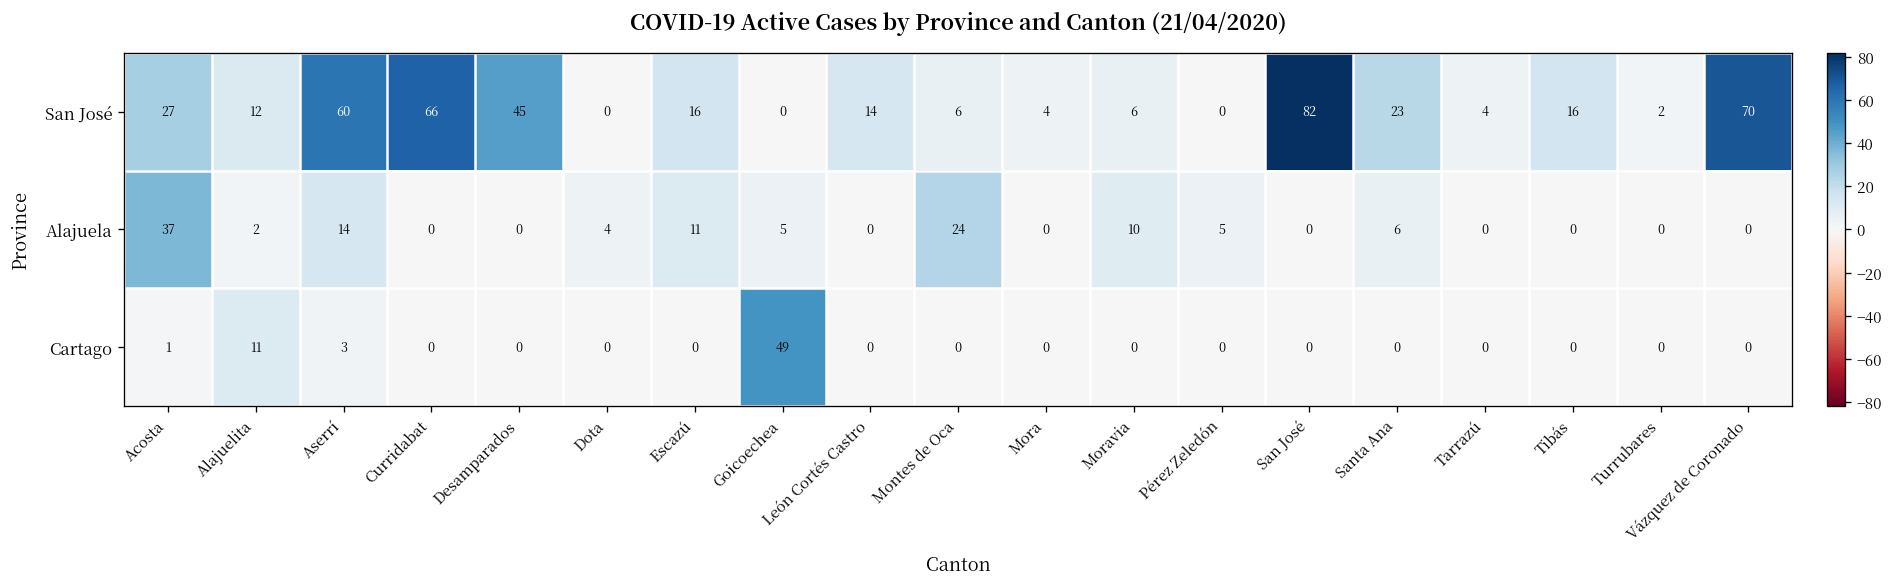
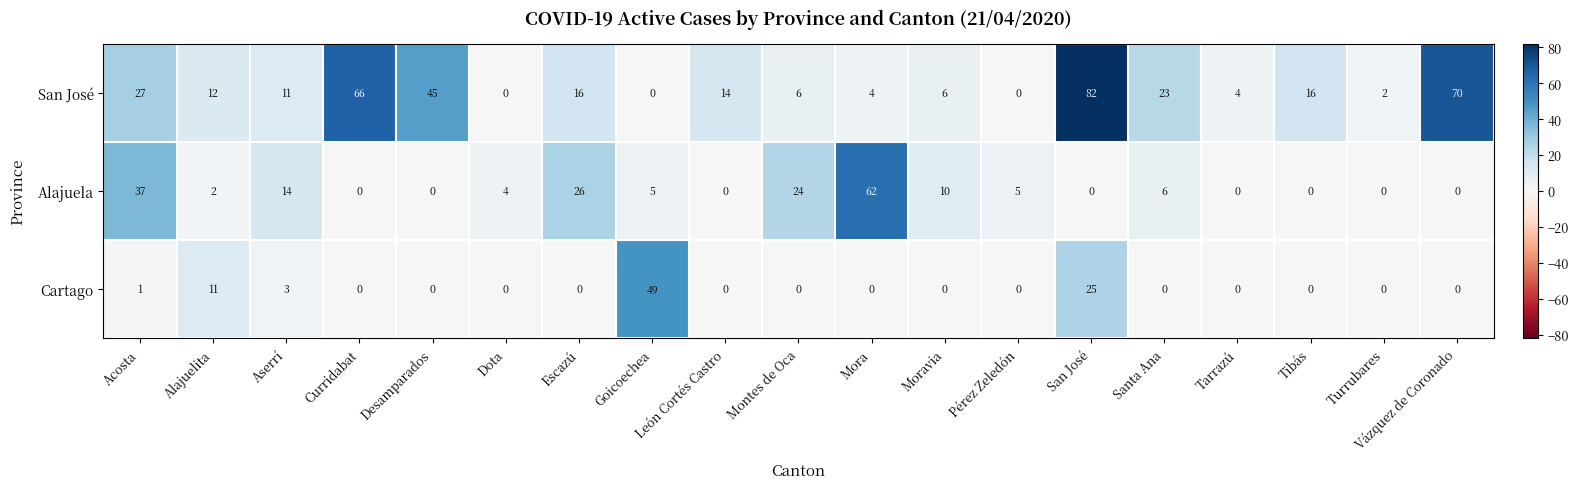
  {
    "San José": {
      "Acosta": 27,
      "Alajuelita": 12,
-     "Aserrí": 60,
+     "Aserrí": 11,
      "Curridabat": 66,
      "Desamparados": 45,
      "Dota": 0,
      "Escazú": 16,
      "Goicoechea": 0,
      "León Cortés Castro": 14,
      "Montes de Oca": 6,
      "Mora": 4,
      "Moravia": 6,
      "Pérez Zeledón": 0,
      "San José": 82,
      "Santa Ana": 23,
      "Tarrazú": 4,
      "Tibás": 16,
      "Turrubares": 2,
      "Vázquez de Coronado": 70
    },
    "Alajuela": {
      "Acosta": 37,
      "Alajuelita": 2,
      "Aserrí": 14,
      "Curridabat": 0,
      "Desamparados": 0,
      "Dota": 4,
-     "Escazú": 11,
+     "Escazú": 26,
      "Goicoechea": 5,
      "León Cortés Castro": 0,
      "Montes de Oca": 24,
-     "Mora": 0,
+     "Mora": 62,
      "Moravia": 10,
      "Pérez Zeledón": 5,
      "San José": 0,
      "Santa Ana": 6,
      "Tarrazú": 0,
      "Tibás": 0,
      "Turrubares": 0,
      "Vázquez de Coronado": 0
    },
    "Cartago": {
      "Acosta": 1,
      "Alajuelita": 11,
      "Aserrí": 3,
      "Curridabat": 0,
      "Desamparados": 0,
      "Dota": 0,
      "Escazú": 0,
      "Goicoechea": 49,
      "León Cortés Castro": 0,
      "Montes de Oca": 0,
      "Mora": 0,
      "Moravia": 0,
      "Pérez Zeledón": 0,
-     "San José": 0,
+     "San José": 25,
      "Santa Ana": 0,
      "Tarrazú": 0,
      "Tibás": 0,
      "Turrubares": 0,
      "Vázquez de Coronado": 0
    }
  }
